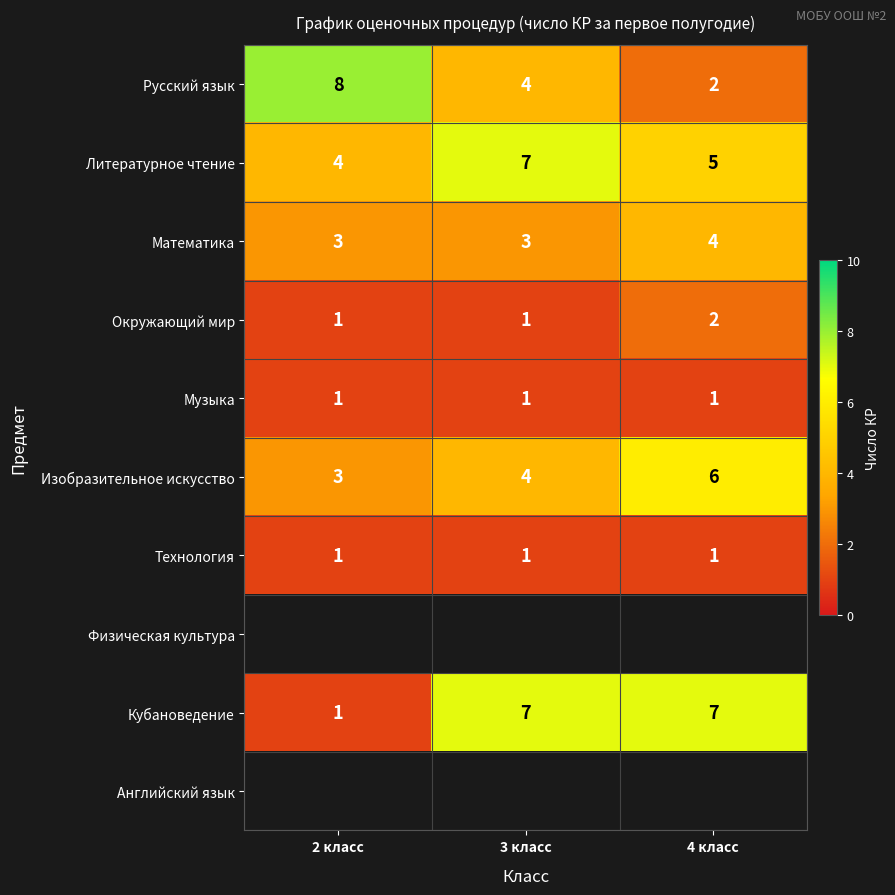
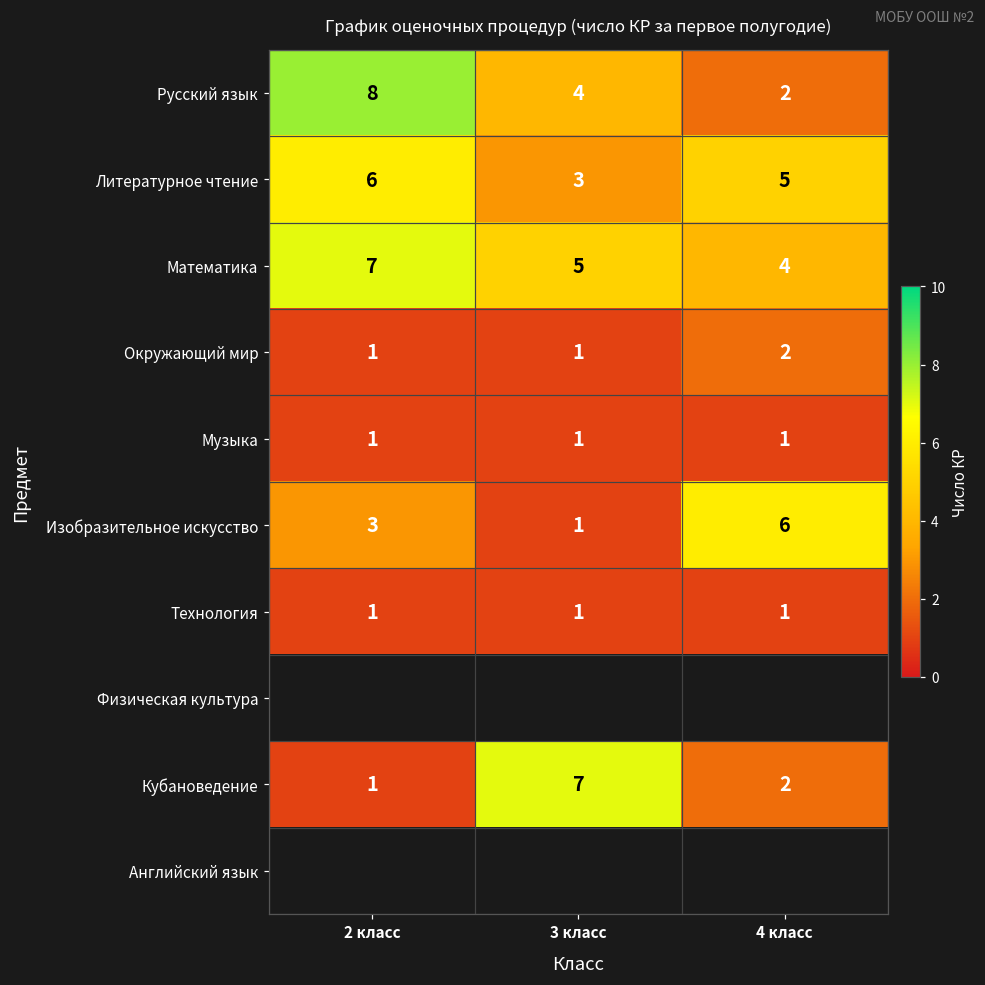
  {
    "Русский язык": {
      "2 класс": 8,
      "3 класс": 4,
      "4 класс": 2
    },
    "Литературное чтение": {
-     "2 класс": 4,
-     "3 класс": 7,
+     "2 класс": 6,
+     "3 класс": 3,
      "4 класс": 5
    },
    "Математика": {
-     "2 класс": 3,
-     "3 класс": 3,
+     "2 класс": 7,
+     "3 класс": 5,
      "4 класс": 4
    },
    "Окружающий мир": {
      "2 класс": 1,
      "3 класс": 1,
      "4 класс": 2
    },
    "Музыка": {
      "2 класс": 1,
      "3 класс": 1,
      "4 класс": 1
    },
    "Изобразительное искусство": {
      "2 класс": 3,
-     "3 класс": 4,
+     "3 класс": 1,
      "4 класс": 6
    },
    "Технология": {
      "2 класс": 1,
      "3 класс": 1,
      "4 класс": 1
    },
    "Кубановедение": {
      "2 класс": 1,
      "3 класс": 7,
-     "4 класс": 7
+     "4 класс": 2
    }
  }
